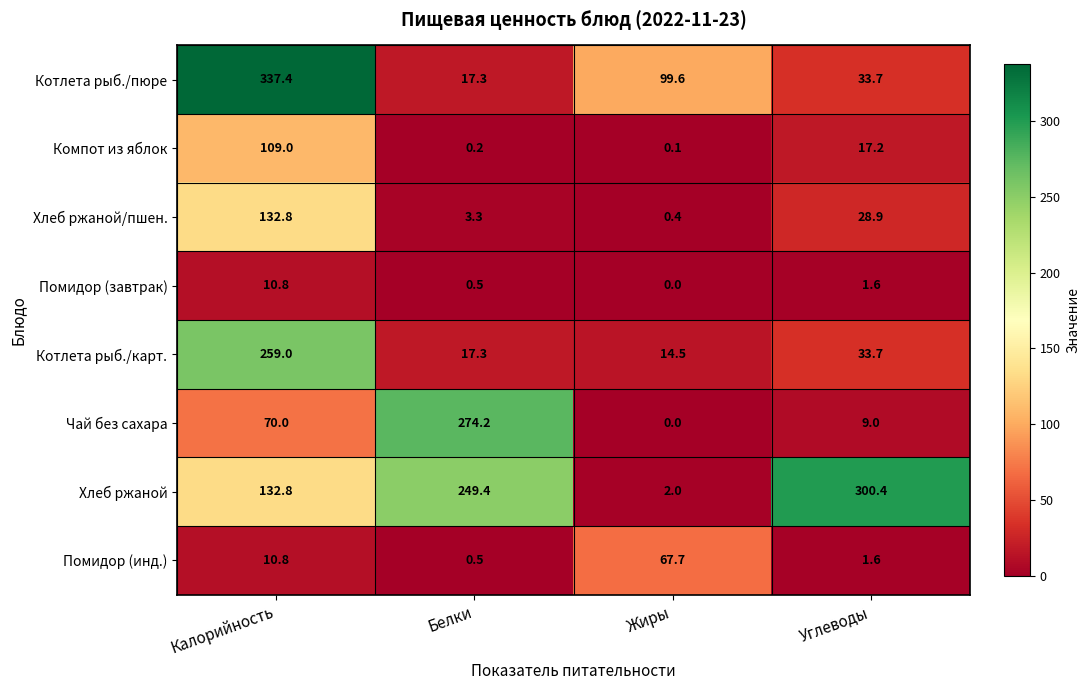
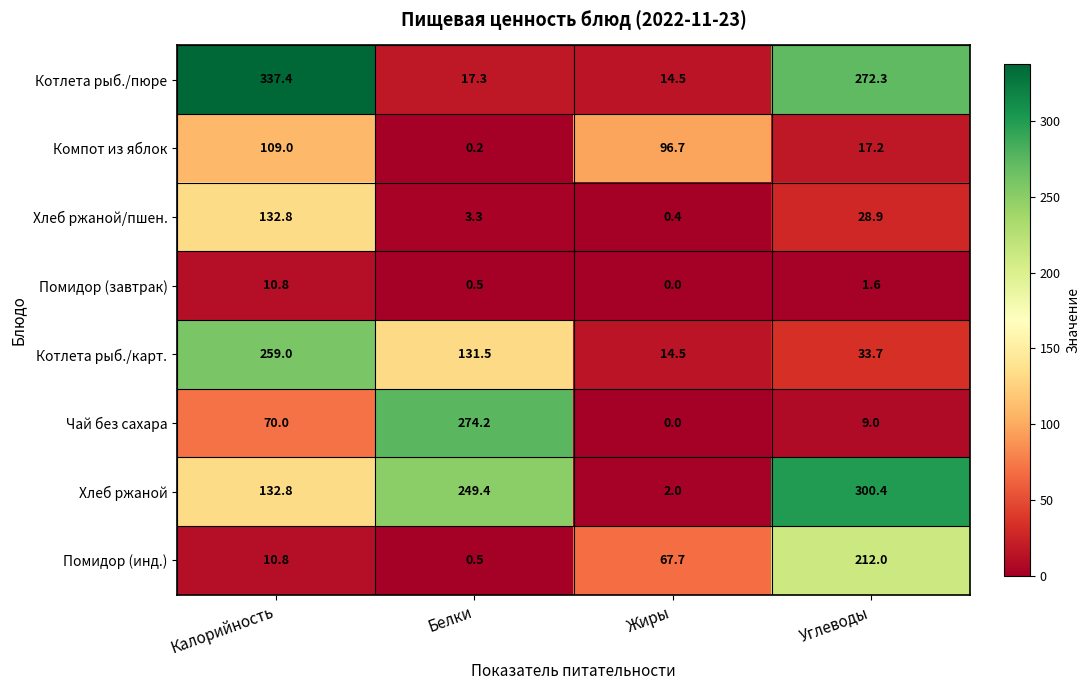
  {
    "Котлета рыб./пюре": {
      "Калорийность": 337.4,
      "Белки": 17.3,
-     "Жиры": 99.6,
-     "Углеводы": 33.7
+     "Жиры": 14.5,
+     "Углеводы": 272.3
    },
    "Компот из яблок": {
      "Калорийность": 109.0,
      "Белки": 0.2,
-     "Жиры": 0.1,
+     "Жиры": 96.7,
      "Углеводы": 17.2
    },
    "Хлеб ржаной/пшен.": {
      "Калорийность": 132.8,
      "Белки": 3.3,
      "Жиры": 0.4,
      "Углеводы": 28.9
    },
    "Помидор (завтрак)": {
      "Калорийность": 10.8,
      "Белки": 0.5,
      "Жиры": 0.0,
      "Углеводы": 1.6
    },
    "Котлета рыб./карт.": {
      "Калорийность": 259.0,
-     "Белки": 17.3,
+     "Белки": 131.5,
      "Жиры": 14.5,
      "Углеводы": 33.7
    },
    "Чай без сахара": {
      "Калорийность": 70.0,
      "Белки": 274.2,
      "Жиры": 0.0,
      "Углеводы": 9.0
    },
    "Хлеб ржаной": {
      "Калорийность": 132.8,
      "Белки": 249.4,
      "Жиры": 2.0,
      "Углеводы": 300.4
    },
    "Помидор (инд.)": {
      "Калорийность": 10.8,
      "Белки": 0.5,
      "Жиры": 67.7,
-     "Углеводы": 1.6
+     "Углеводы": 212.0
    }
  }
